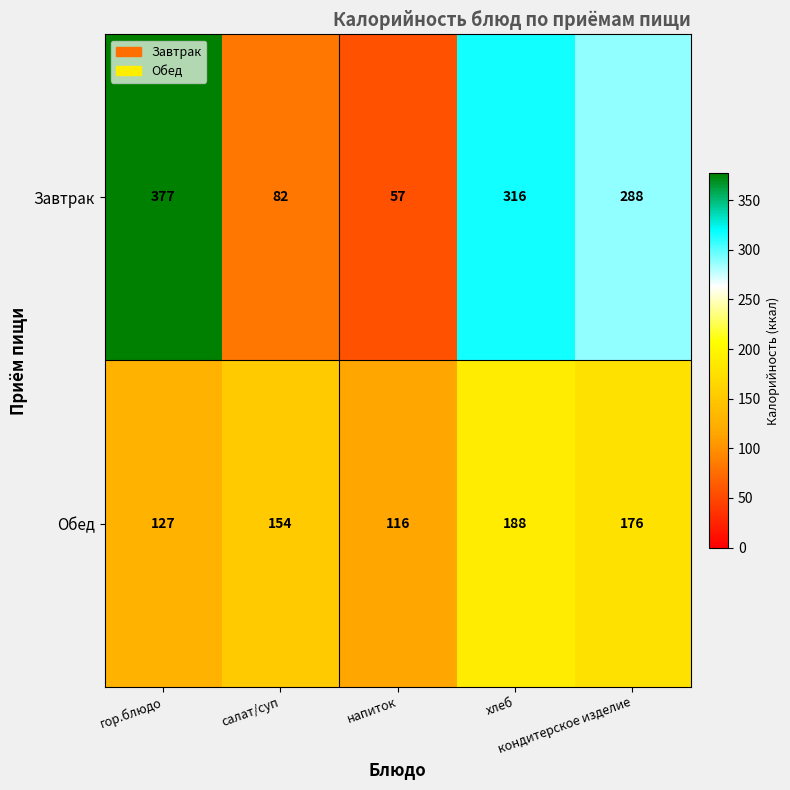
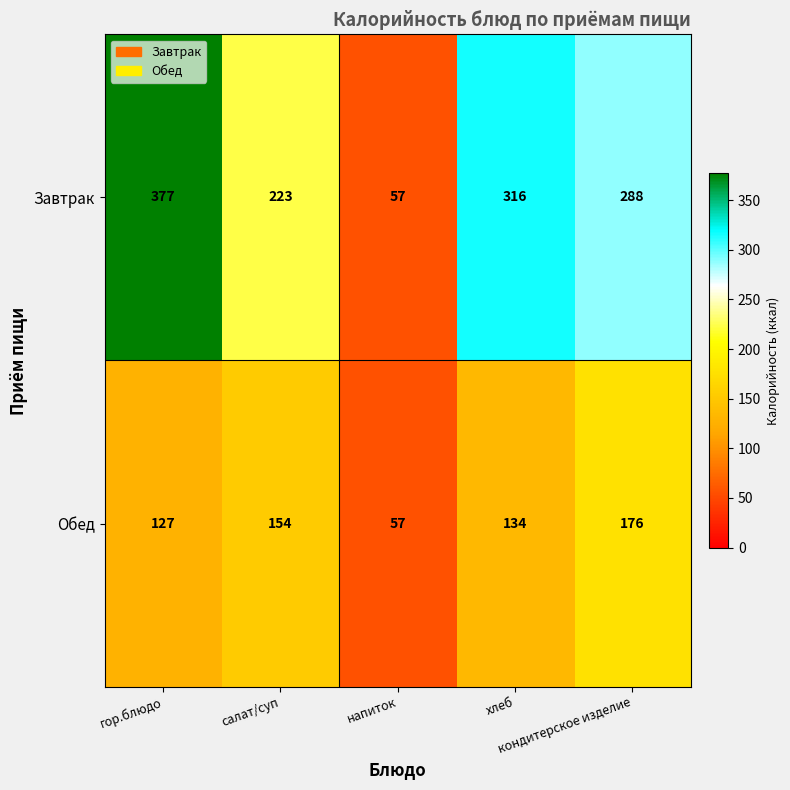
  {
    "Завтрак": {
      "гор.блюдо": 377,
-     "салат/суп": 82,
+     "салат/суп": 223,
      "напиток": 57,
      "хлеб": 316,
      "кондитерское изделие": 288
    },
    "Обед": {
      "гор.блюдо": 127,
      "салат/суп": 154,
-     "напиток": 116,
-     "хлеб": 188,
+     "напиток": 57,
+     "хлеб": 134,
      "кондитерское изделие": 176
    }
  }
